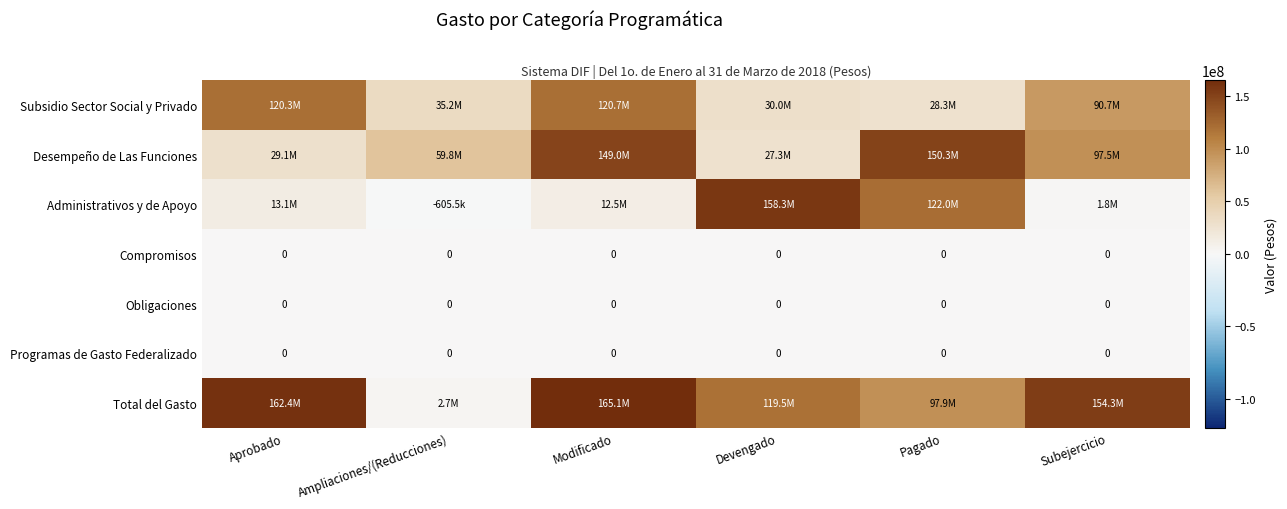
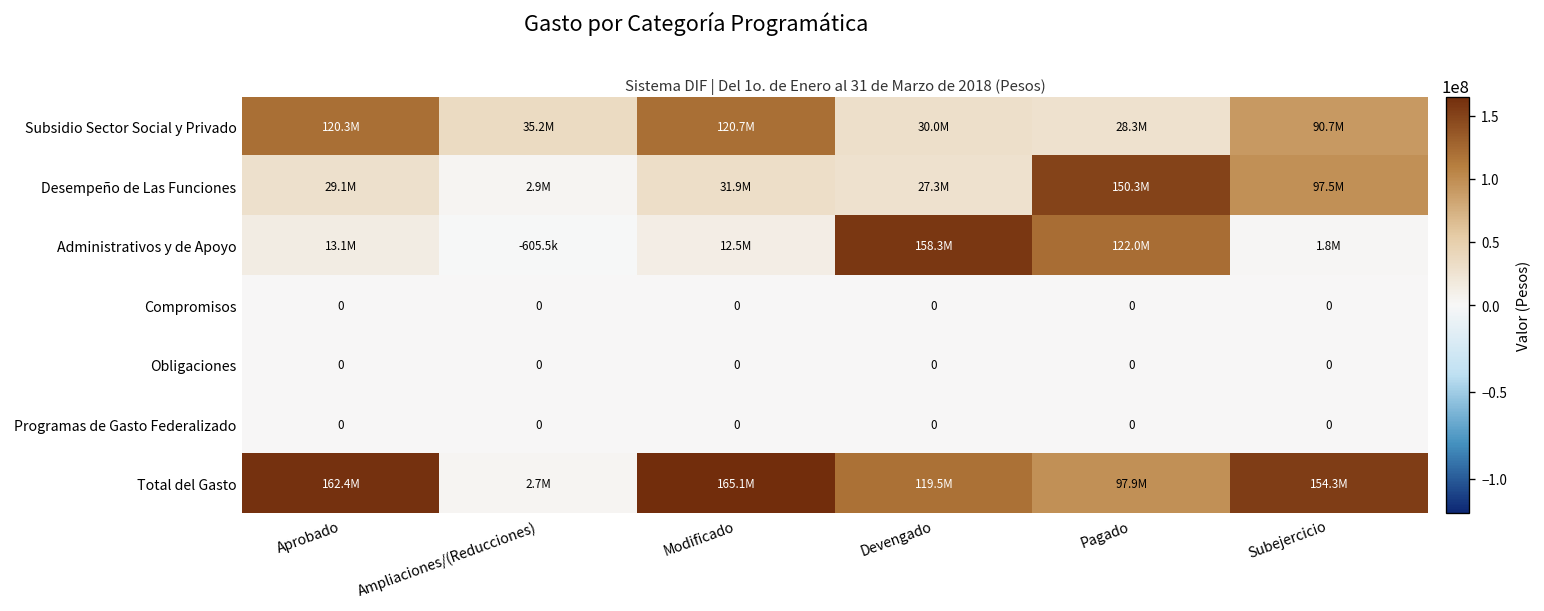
  {
    "Subsidio Sector Social y Privado": {
      "Aprobado": "120.3M",
      "Ampliaciones/(Reducciones)": "35.2M",
      "Modificado": "120.7M",
      "Devengado": "30.0M",
      "Pagado": "28.3M",
      "Subejercicio": "90.7M"
    },
    "Desempeño de Las Funciones": {
      "Aprobado": "29.1M",
-     "Ampliaciones/(Reducciones)": "59.8M",
-     "Modificado": "149.0M",
+     "Ampliaciones/(Reducciones)": "2.9M",
+     "Modificado": "31.9M",
      "Devengado": "27.3M",
      "Pagado": "150.3M",
      "Subejercicio": "97.5M"
    },
    "Administrativos y de Apoyo": {
      "Aprobado": "13.1M",
      "Ampliaciones/(Reducciones)": "-605.5k",
      "Modificado": "12.5M",
      "Devengado": "158.3M",
      "Pagado": "122.0M",
      "Subejercicio": "1.8M"
    },
    "Compromisos": {
      "Aprobado": "0",
      "Ampliaciones/(Reducciones)": "0",
      "Modificado": "0",
      "Devengado": "0",
      "Pagado": "0",
      "Subejercicio": "0"
    },
    "Obligaciones": {
      "Aprobado": "0",
      "Ampliaciones/(Reducciones)": "0",
      "Modificado": "0",
      "Devengado": "0",
      "Pagado": "0",
      "Subejercicio": "0"
    },
    "Programas de Gasto Federalizado": {
      "Aprobado": "0",
      "Ampliaciones/(Reducciones)": "0",
      "Modificado": "0",
      "Devengado": "0",
      "Pagado": "0",
      "Subejercicio": "0"
    },
    "Total del Gasto": {
      "Aprobado": "162.4M",
      "Ampliaciones/(Reducciones)": "2.7M",
      "Modificado": "165.1M",
      "Devengado": "119.5M",
      "Pagado": "97.9M",
      "Subejercicio": "154.3M"
    }
  }
